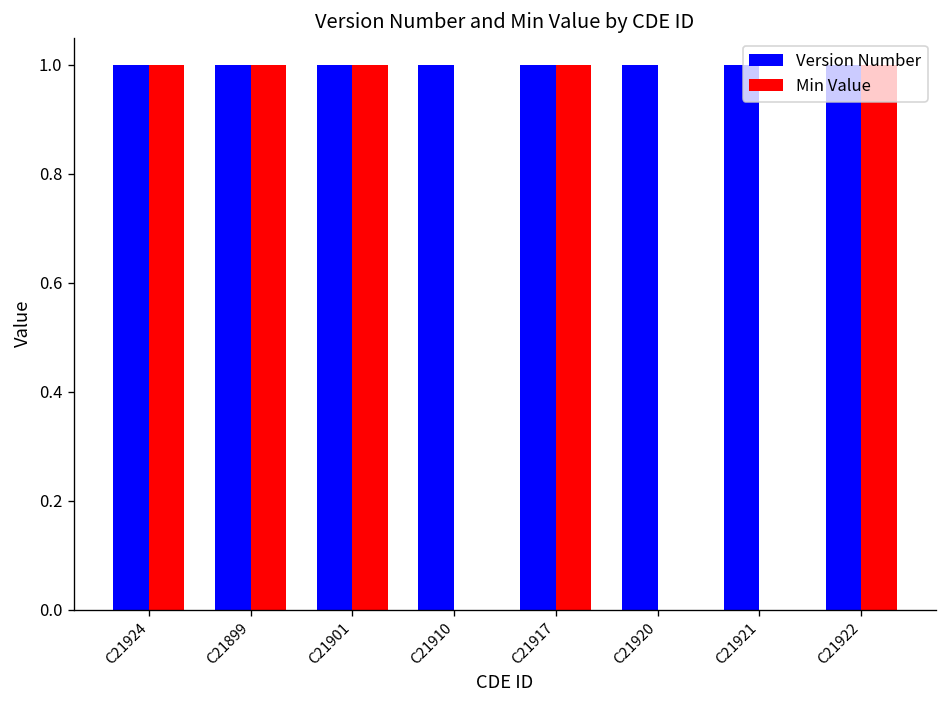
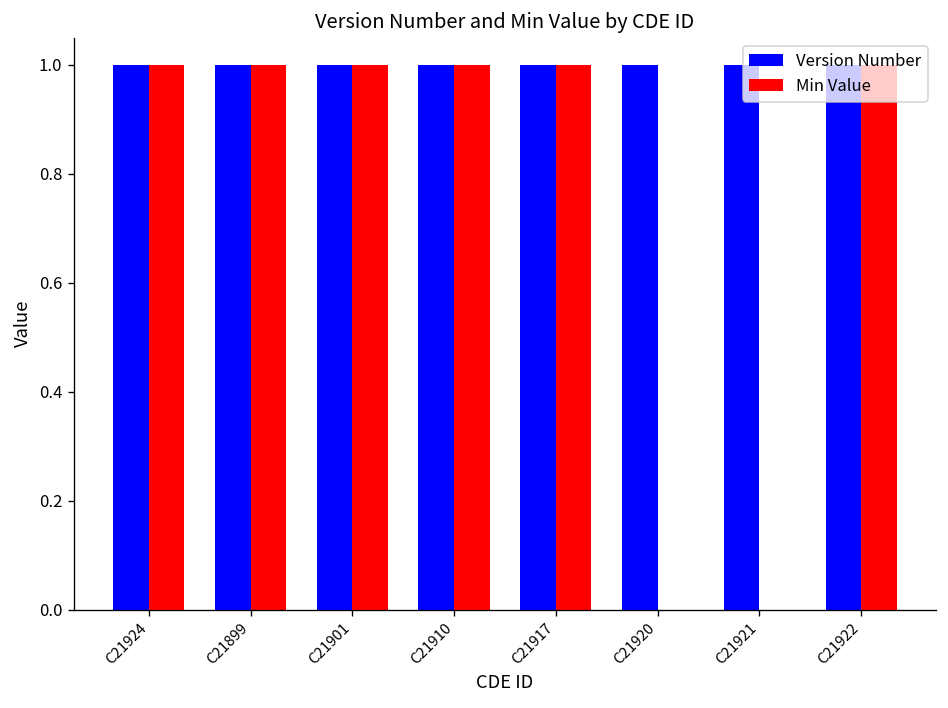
  {
    "Version Number": {
      "C21924": 1,
      "C21899": 1,
      "C21901": 1,
      "C21910": 1,
      "C21917": 1,
      "C21920": 1,
      "C21921": 1
    },
    "Min Value": {
      "C21924": 1,
      "C21899": 1,
      "C21901": 1,
-     "C21910": 0,
+     "C21910": 1,
      "C21917": 1,
      "C21920": 0,
      "C21921": 0
    }
  }
